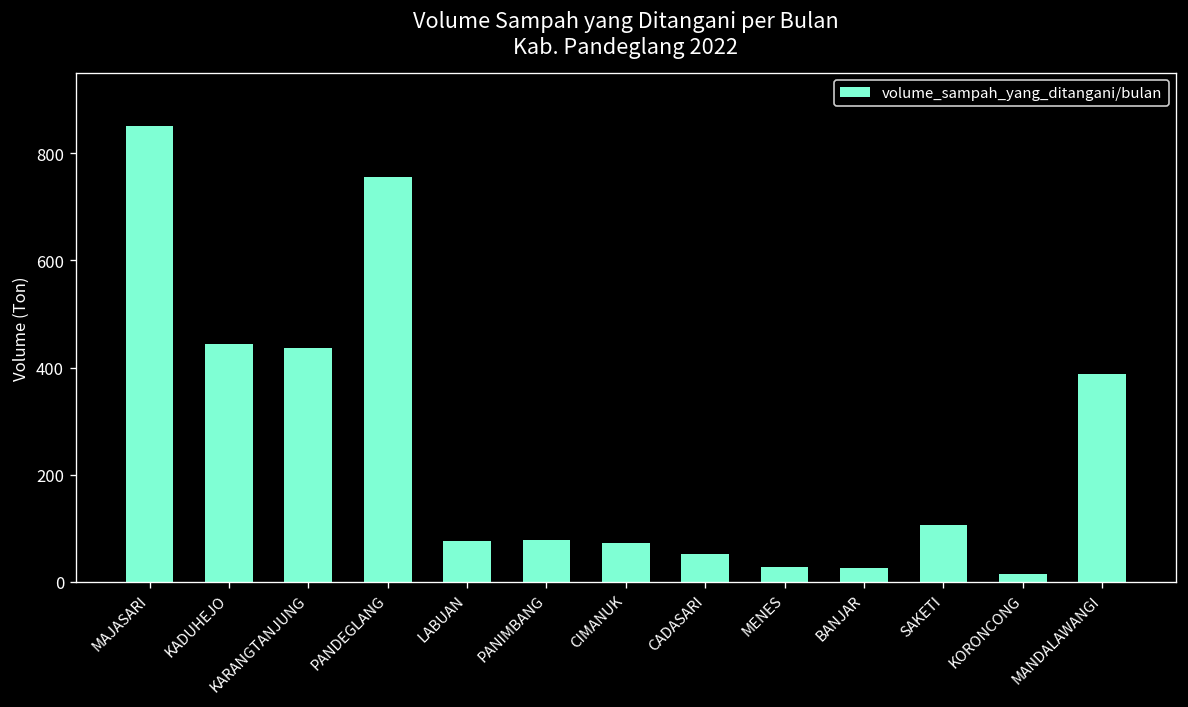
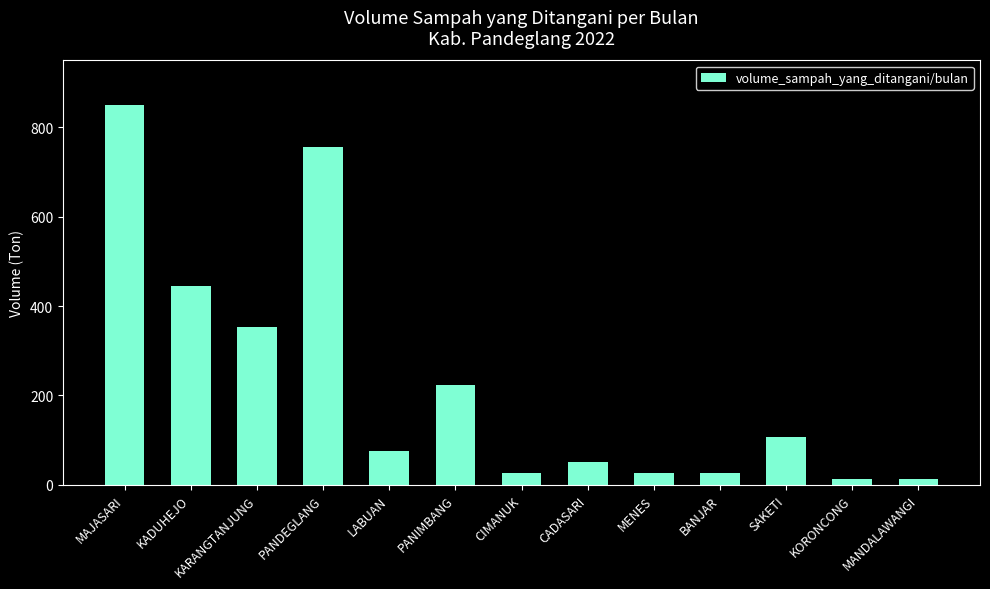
  {
    "MAJASARI": 850,
    "KADUHEJO": 440,
-   "KARANGTANJUNG": 440,
+   "KARANGTANJUNG": 350,
    "PANDEGLANG": 760,
    "LABUAN": 80,
-   "PANIMBANG": 80,
-   "CIMANUK": 70,
+   "PANIMBANG": 220,
+   "CIMANUK": 30,
    "CADASARI": 50,
    "MENES": 30,
    "BANJAR": 30,
    "SAKETI": 110,
    "KORONCONG": 10,
-   "MANDALAWANGI": 390
+   "MANDALAWANGI": 10
  }
